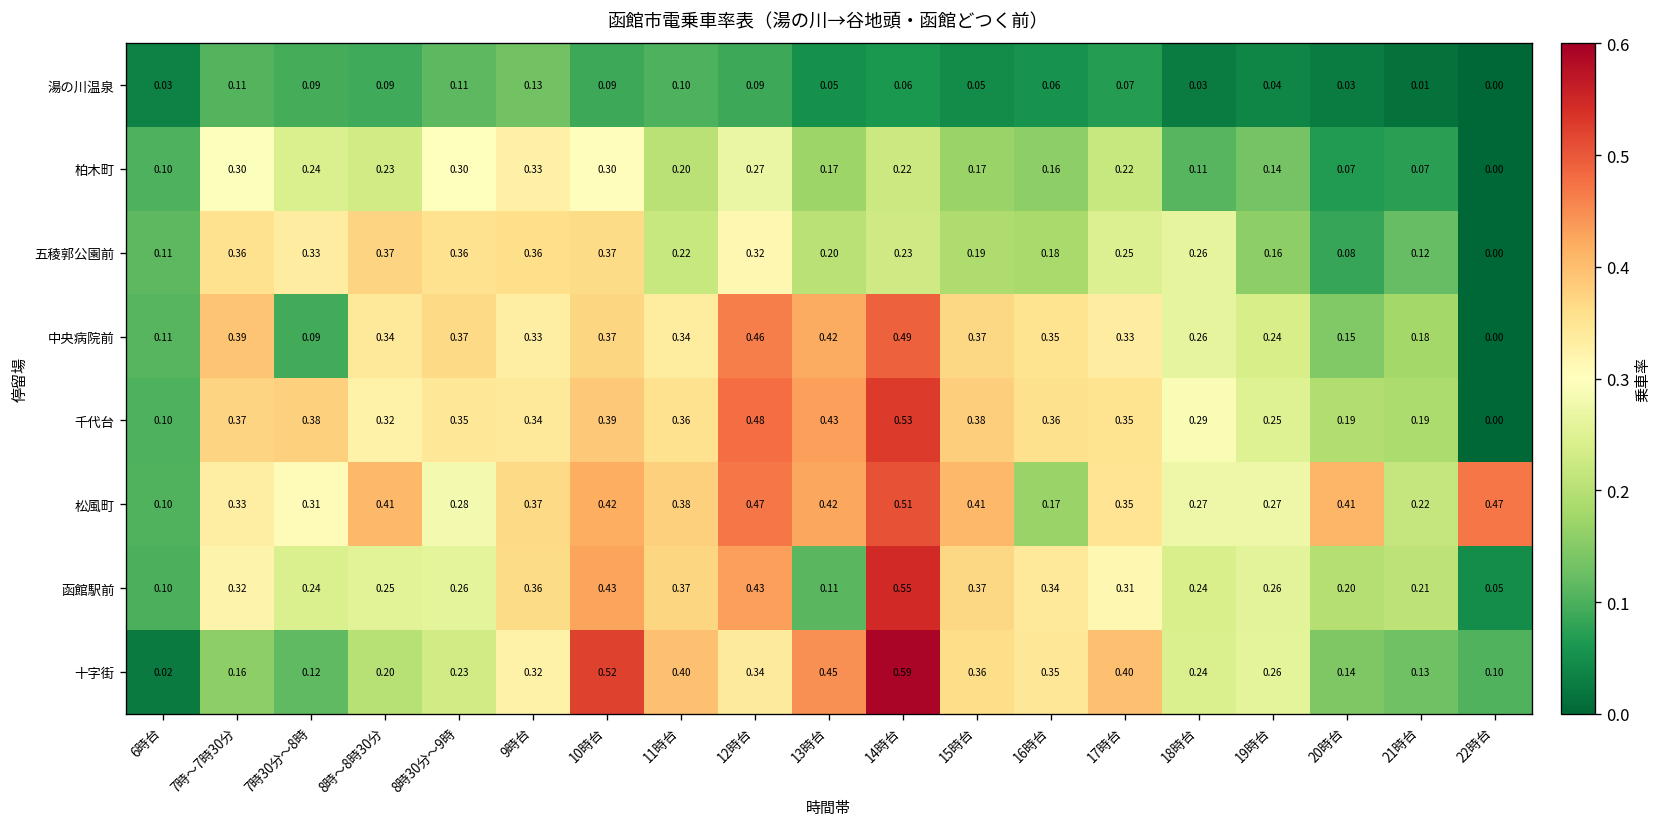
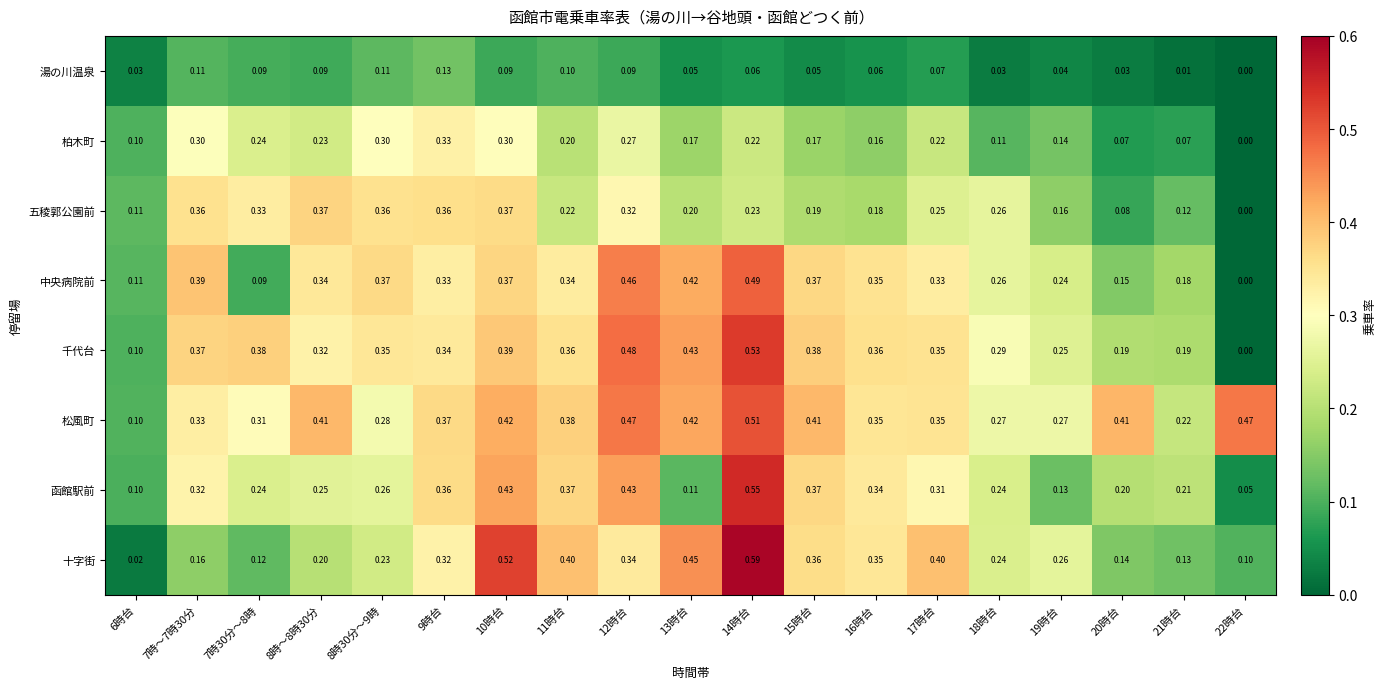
  {
    "湯の川温泉": {
      "6時台": 0.03,
      "7時～7時30分": 0.11,
      "7時30分～8時": 0.09,
      "8時～8時30分": 0.09,
      "8時30分～9時": 0.11,
      "9時台": 0.13,
      "10時台": 0.09,
      "11時台": 0.10,
      "12時台": 0.09,
      "13時台": 0.05,
      "14時台": 0.06,
      "15時台": 0.05,
      "16時台": 0.06,
      "17時台": 0.07,
      "18時台": 0.03,
      "19時台": 0.04,
      "20時台": 0.03,
      "21時台": 0.01,
      "22時台": 0.00
    },
    "柏木町": {
      "6時台": 0.10,
      "7時～7時30分": 0.30,
      "7時30分～8時": 0.24,
      "8時～8時30分": 0.23,
      "8時30分～9時": 0.30,
      "9時台": 0.33,
      "10時台": 0.30,
      "11時台": 0.20,
      "12時台": 0.27,
      "13時台": 0.17,
      "14時台": 0.22,
      "15時台": 0.17,
      "16時台": 0.16,
      "17時台": 0.22,
      "18時台": 0.11,
      "19時台": 0.14,
      "20時台": 0.07,
      "21時台": 0.07,
      "22時台": 0.00
    },
    "五稜郭公園前": {
      "6時台": 0.11,
      "7時～7時30分": 0.36,
      "7時30分～8時": 0.33,
      "8時～8時30分": 0.37,
      "8時30分～9時": 0.36,
      "9時台": 0.36,
      "10時台": 0.37,
      "11時台": 0.22,
      "12時台": 0.32,
      "13時台": 0.20,
      "14時台": 0.23,
      "15時台": 0.19,
      "16時台": 0.18,
      "17時台": 0.25,
      "18時台": 0.26,
      "19時台": 0.16,
      "20時台": 0.08,
      "21時台": 0.12,
      "22時台": 0.00
    },
    "中央病院前": {
      "6時台": 0.11,
      "7時～7時30分": 0.39,
      "7時30分～8時": 0.09,
      "8時～8時30分": 0.34,
      "8時30分～9時": 0.37,
      "9時台": 0.33,
      "10時台": 0.37,
      "11時台": 0.34,
      "12時台": 0.46,
      "13時台": 0.42,
      "14時台": 0.49,
      "15時台": 0.37,
      "16時台": 0.35,
      "17時台": 0.33,
      "18時台": 0.26,
      "19時台": 0.24,
      "20時台": 0.15,
      "21時台": 0.18,
      "22時台": 0.00
    },
    "千代台": {
      "6時台": 0.10,
      "7時～7時30分": 0.37,
      "7時30分～8時": 0.38,
      "8時～8時30分": 0.32,
      "8時30分～9時": 0.35,
      "9時台": 0.34,
      "10時台": 0.39,
      "11時台": 0.36,
      "12時台": 0.48,
      "13時台": 0.43,
      "14時台": 0.53,
      "15時台": 0.38,
      "16時台": 0.36,
      "17時台": 0.35,
      "18時台": 0.29,
      "19時台": 0.25,
      "20時台": 0.19,
      "21時台": 0.19,
      "22時台": 0.00
    },
    "松風町": {
      "6時台": 0.10,
      "7時～7時30分": 0.33,
      "7時30分～8時": 0.31,
      "8時～8時30分": 0.41,
      "8時30分～9時": 0.28,
      "9時台": 0.37,
      "10時台": 0.42,
      "11時台": 0.38,
      "12時台": 0.47,
      "13時台": 0.42,
      "14時台": 0.51,
      "15時台": 0.41,
-     "16時台": 0.17,
+     "16時台": 0.35,
      "17時台": 0.35,
      "18時台": 0.27,
      "19時台": 0.27,
      "20時台": 0.41,
      "21時台": 0.22,
      "22時台": 0.47
    },
    "函館駅前": {
      "6時台": 0.10,
      "7時～7時30分": 0.32,
      "7時30分～8時": 0.24,
      "8時～8時30分": 0.25,
      "8時30分～9時": 0.26,
      "9時台": 0.36,
      "10時台": 0.43,
      "11時台": 0.37,
      "12時台": 0.43,
      "13時台": 0.11,
      "14時台": 0.55,
      "15時台": 0.37,
      "16時台": 0.34,
      "17時台": 0.31,
      "18時台": 0.24,
-     "19時台": 0.26,
+     "19時台": 0.13,
      "20時台": 0.20,
      "21時台": 0.21,
      "22時台": 0.05
    },
    "十字街": {
      "6時台": 0.02,
      "7時～7時30分": 0.16,
      "7時30分～8時": 0.12,
      "8時～8時30分": 0.20,
      "8時30分～9時": 0.23,
      "9時台": 0.32,
      "10時台": 0.52,
      "11時台": 0.40,
      "12時台": 0.34,
      "13時台": 0.45,
      "14時台": 0.59,
      "15時台": 0.36,
      "16時台": 0.35,
      "17時台": 0.40,
      "18時台": 0.24,
      "19時台": 0.26,
      "20時台": 0.14,
      "21時台": 0.13,
      "22時台": 0.10
    }
  }
